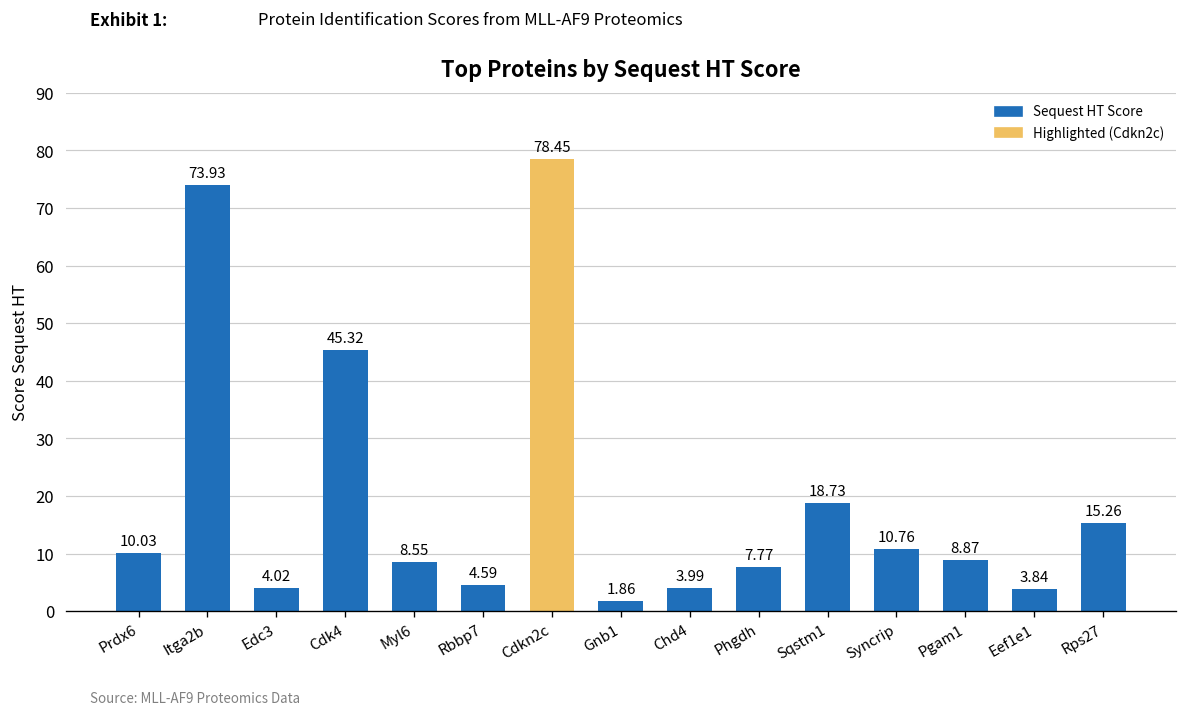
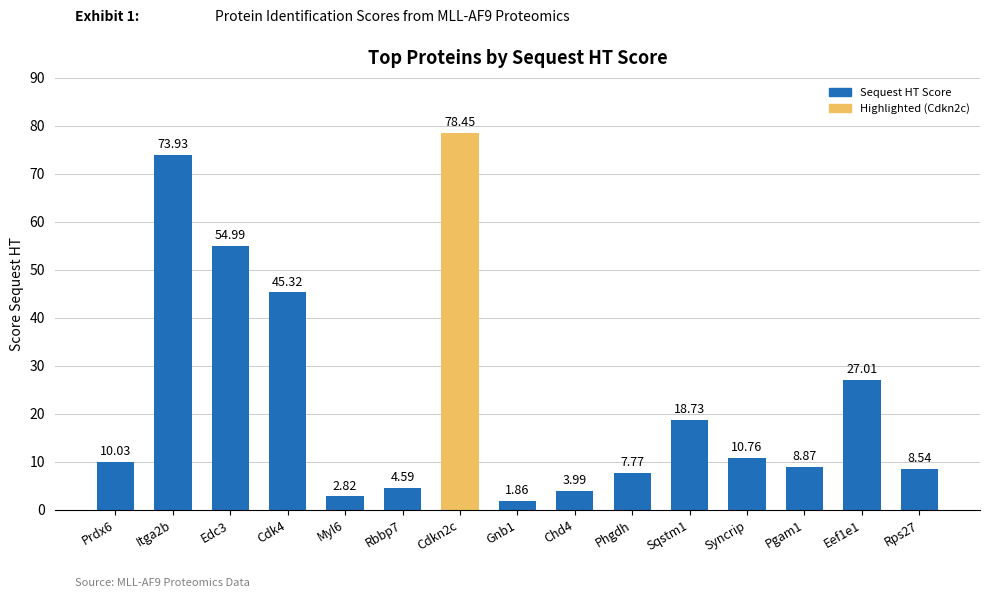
  {
    "Prdx6": 10.03,
    "Itga2b": 73.93,
-   "Edc3": 4.02,
+   "Edc3": 54.99,
    "Cdk4": 45.32,
-   "Myl6": 8.55,
+   "Myl6": 2.82,
    "Rbbp7": 4.59,
    "Cdkn2c": 78.45,
    "Gnb1": 1.86,
    "Chd4": 3.99,
    "Phgdh": 7.77,
    "Sqstm1": 18.73,
    "Syncrip": 10.76,
    "Pgam1": 8.87,
-   "Eef1e1": 3.84,
-   "Rps27": 15.26
+   "Eef1e1": 27.01,
+   "Rps27": 8.54
  }
